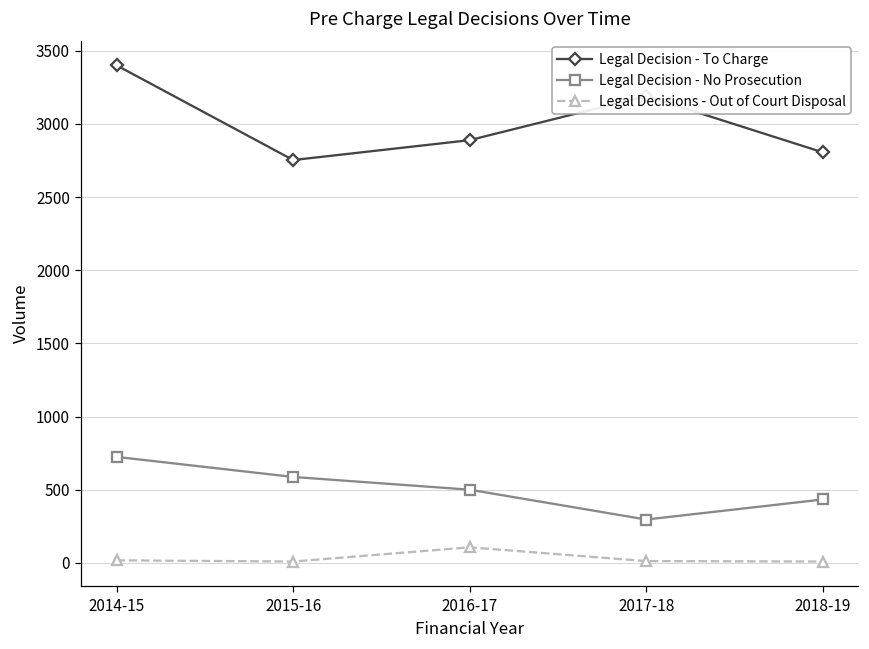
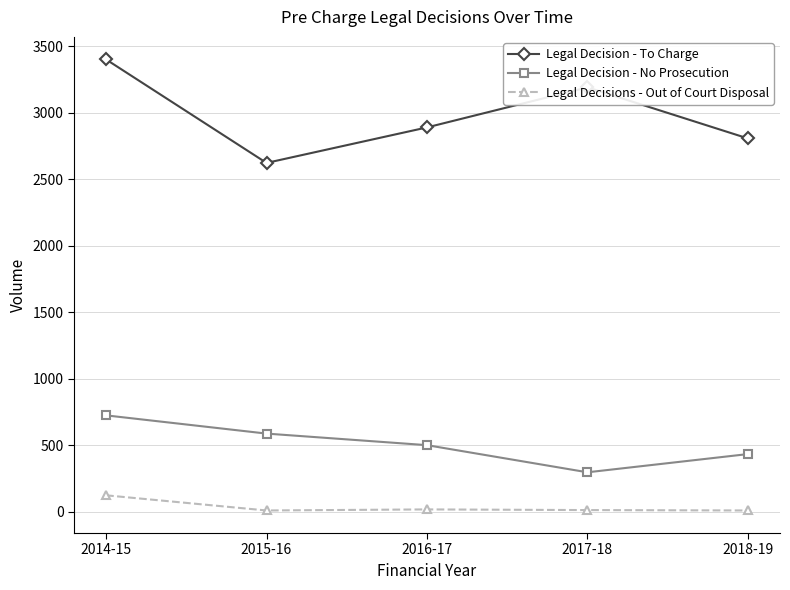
  {
    "Legal Decision - To Charge": {
      "2014-15": 3400,
-     "2015-16": 2750,
+     "2015-16": 2620,
      "2016-17": 2890,
      "2018-19": 2810
    },
    "Legal Decision - No Prosecution": {
      "2014-15": 720,
      "2015-16": 590,
      "2016-17": 500,
      "2017-18": 300,
      "2018-19": 430
    },
    "Legal Decisions - Out of Court Disposal": {
-     "2014-15": 20,
+     "2014-15": 120,
      "2015-16": 10,
-     "2016-17": 110,
+     "2016-17": 20,
      "2017-18": 10,
      "2018-19": 10
    }
  }
